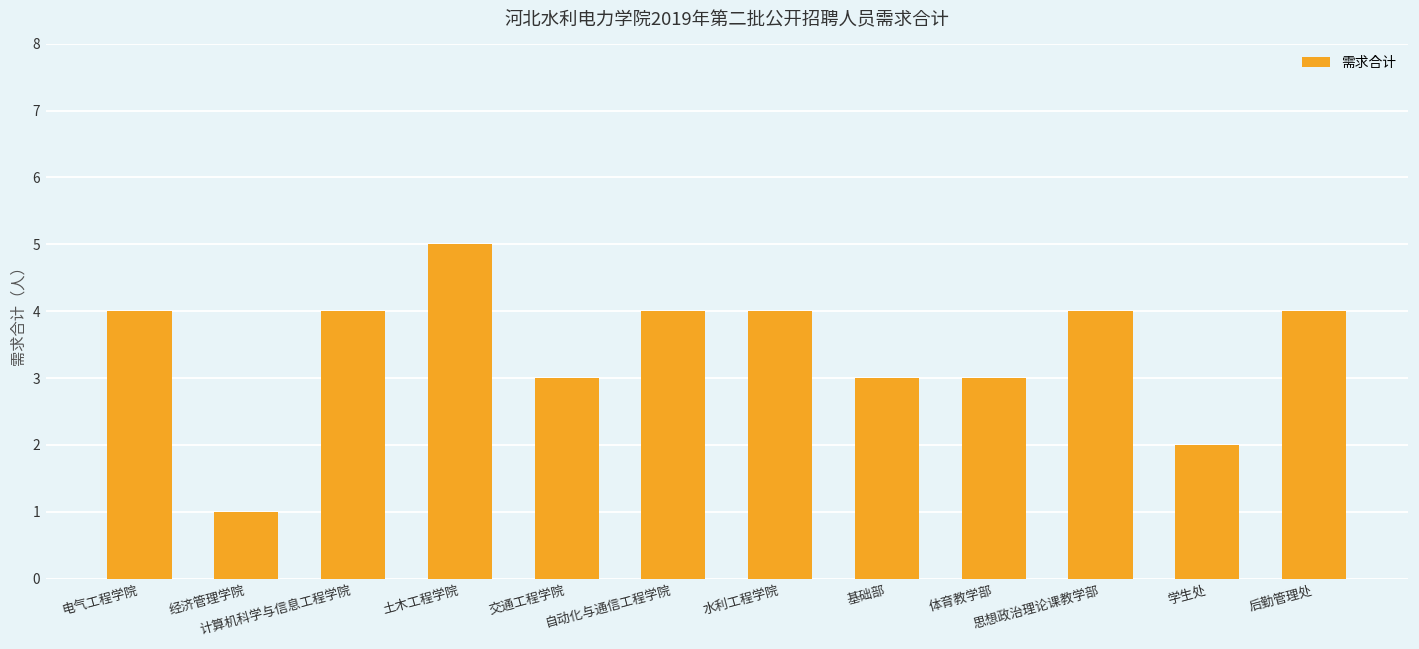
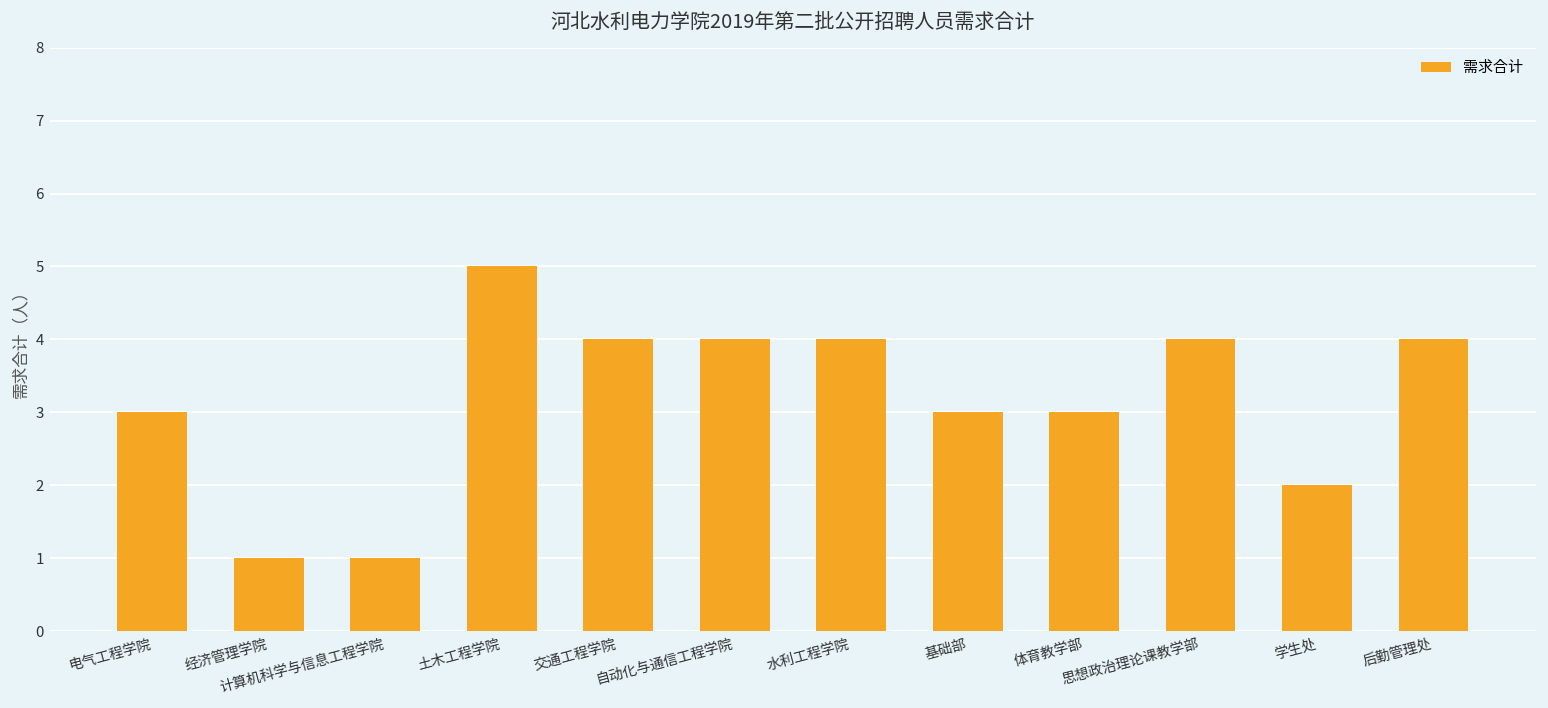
  {
-   "电气工程学院": 4,
+   "电气工程学院": 3,
    "经济管理学院": 1,
-   "计算机科学与信息工程学院": 4,
+   "计算机科学与信息工程学院": 1,
    "土木工程学院": 5,
-   "交通工程学院": 3,
+   "交通工程学院": 4,
    "自动化与通信工程学院": 4,
    "水利工程学院": 4,
    "基础部": 3,
    "体育教学部": 3,
    "思想政治理论课教学部": 4,
    "学生处": 2,
    "后勤管理处": 4
  }
